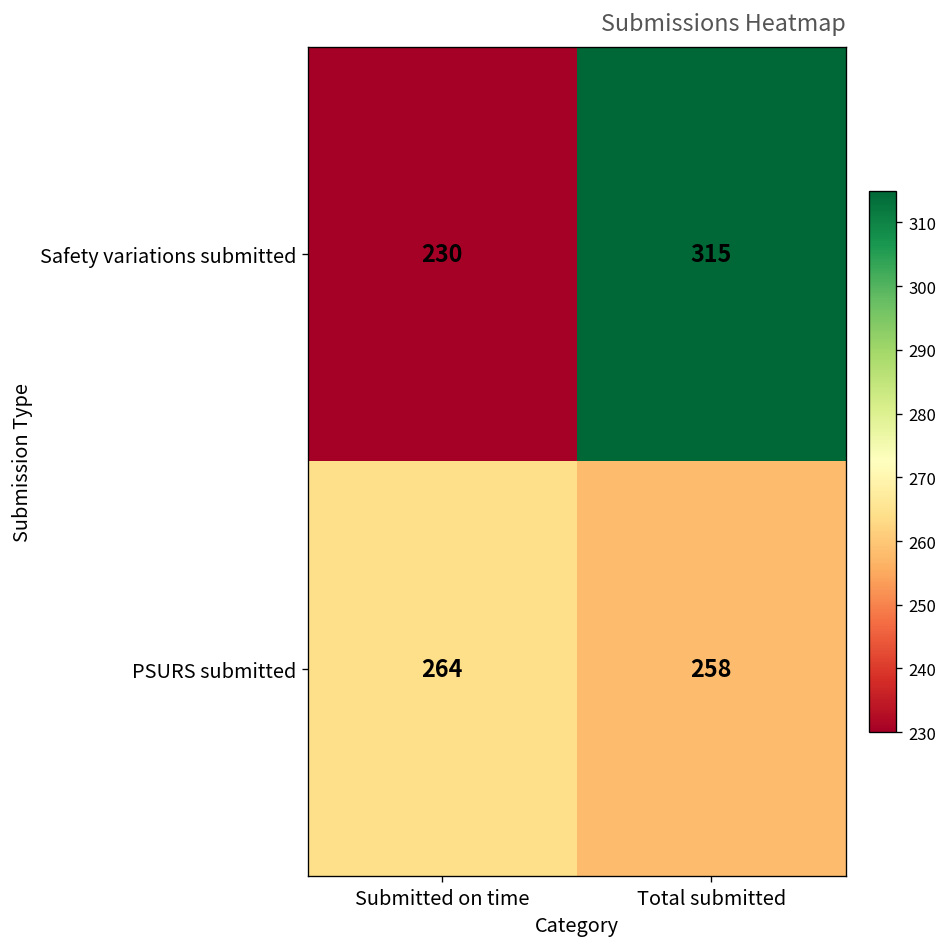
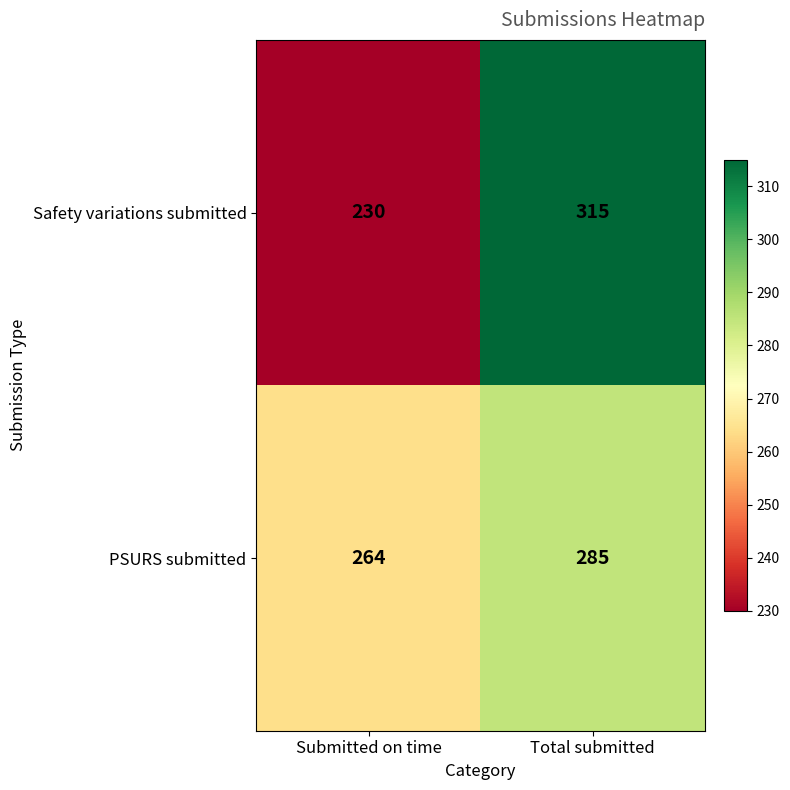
  {
    "Safety variations submitted": {
      "Submitted on time": 230,
      "Total submitted": 315
    },
    "PSURS submitted": {
      "Submitted on time": 264,
-     "Total submitted": 258
+     "Total submitted": 285
    }
  }
